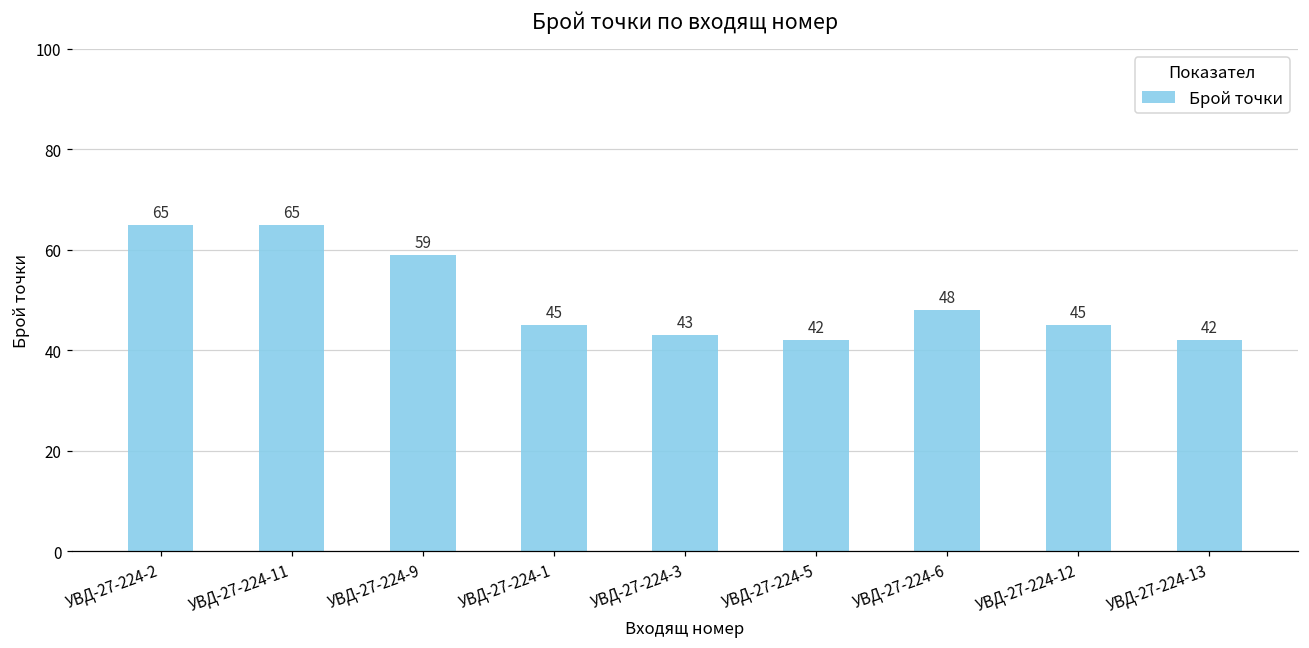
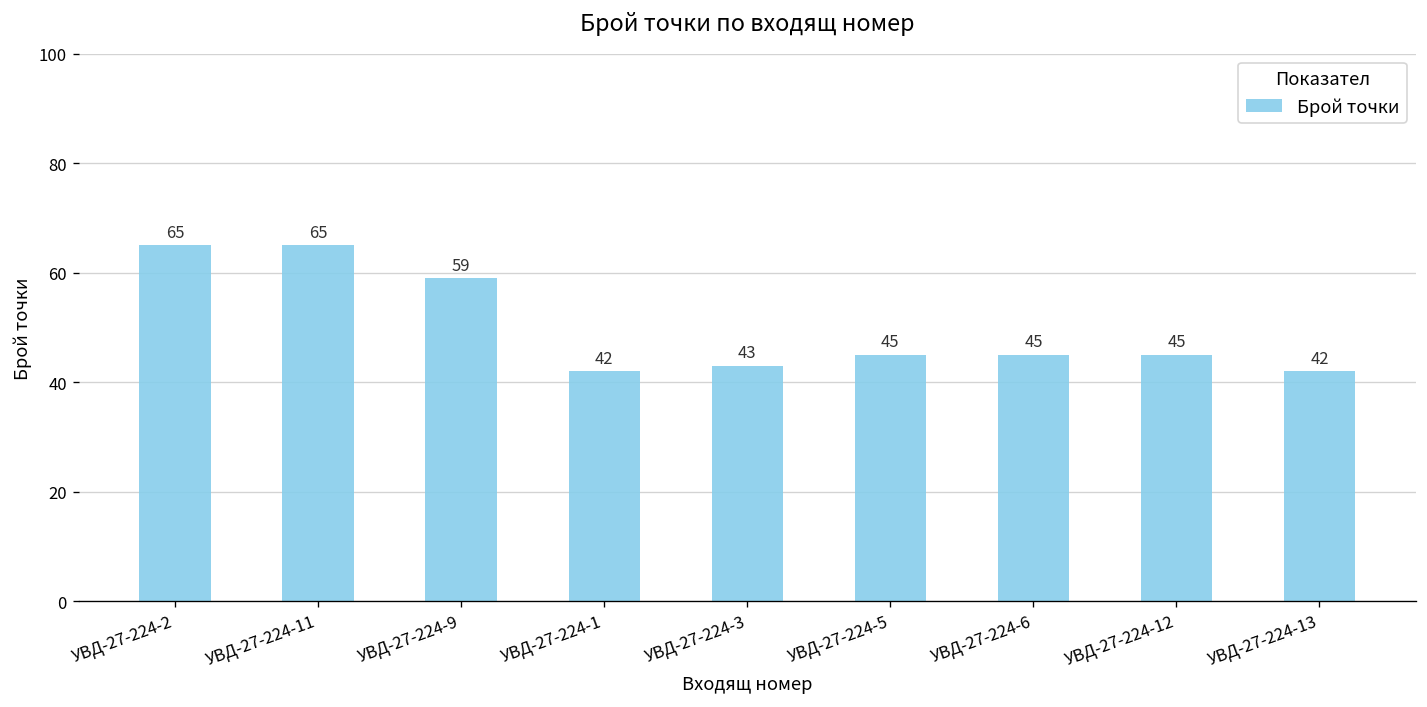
  {
    "УВД-27-224-2": 65,
    "УВД-27-224-11": 65,
    "УВД-27-224-9": 59,
-   "УВД-27-224-1": 45,
+   "УВД-27-224-1": 42,
    "УВД-27-224-3": 43,
-   "УВД-27-224-5": 42,
-   "УВД-27-224-6": 48,
+   "УВД-27-224-5": 45,
+   "УВД-27-224-6": 45,
    "УВД-27-224-12": 45,
    "УВД-27-224-13": 42
  }
